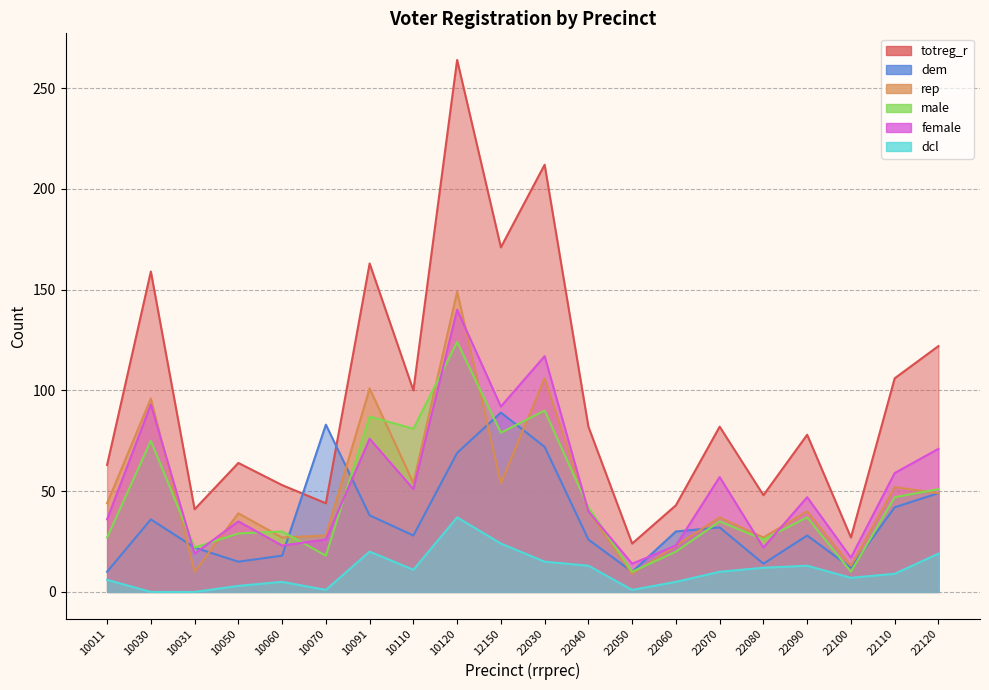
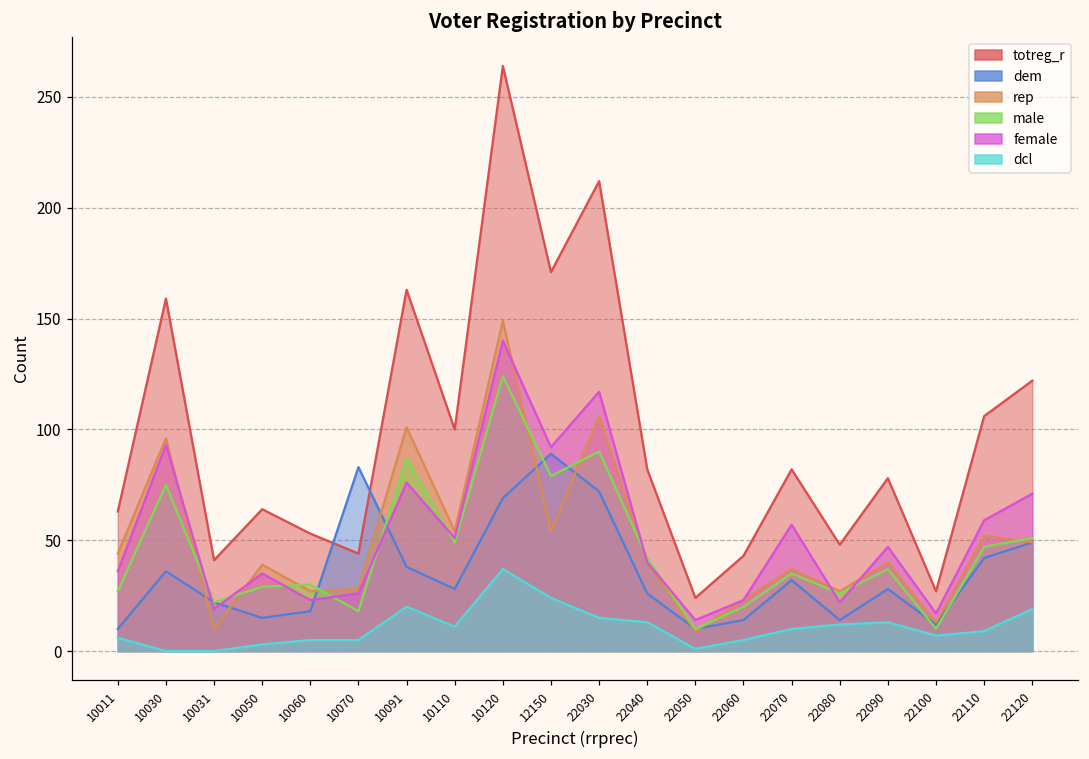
  {
    "dem": {
      "10011": 10,
      "10030": 36,
      "10050": 15,
      "10060": 18,
      "10070": 83,
      "10091": 38,
      "10110": 28,
      "10120": 69,
      "12150": 89,
      "22030": 72,
      "22040": 26,
-     "22060": 30,
+     "22060": 14,
      "22070": 32,
      "22080": 14,
      "22090": 28,
      "22110": 42
    },
    "male": {
      "10011": 27,
      "10030": 75,
      "10050": 29,
      "10060": 30,
      "10070": 18,
      "10091": 87,
-     "10110": 81,
+     "10110": 49,
      "10120": 124,
      "12150": 79,
      "22030": 90,
      "22040": 42,
      "22060": 20,
      "22070": 35,
      "22090": 37,
      "22100": 10,
      "22110": 47,
      "22120": 51
    },
    "female": {
      "10011": 36,
      "10030": 93,
      "10031": 19,
      "10050": 35,
      "10060": 23,
      "10070": 26,
      "10091": 76,
      "10110": 51,
      "10120": 140,
      "12150": 92,
      "22030": 117,
      "22050": 14,
      "22070": 57,
      "22080": 22,
      "22090": 47,
      "22100": 17,
      "22110": 59,
      "22120": 71
    },
    "dcl": {
      "10011": 6,
      "10030": 0,
      "10031": 0,
      "10050": 3,
      "10060": 5,
-     "10070": 1,
+     "10070": 5,
      "10091": 20,
      "10110": 11,
      "10120": 37,
      "12150": 24,
      "22030": 15,
      "22040": 13,
      "22050": 1,
      "22060": 5,
      "22070": 10,
      "22080": 12,
      "22090": 13,
      "22100": 7,
      "22110": 9,
      "22120": 19
    }
  }
